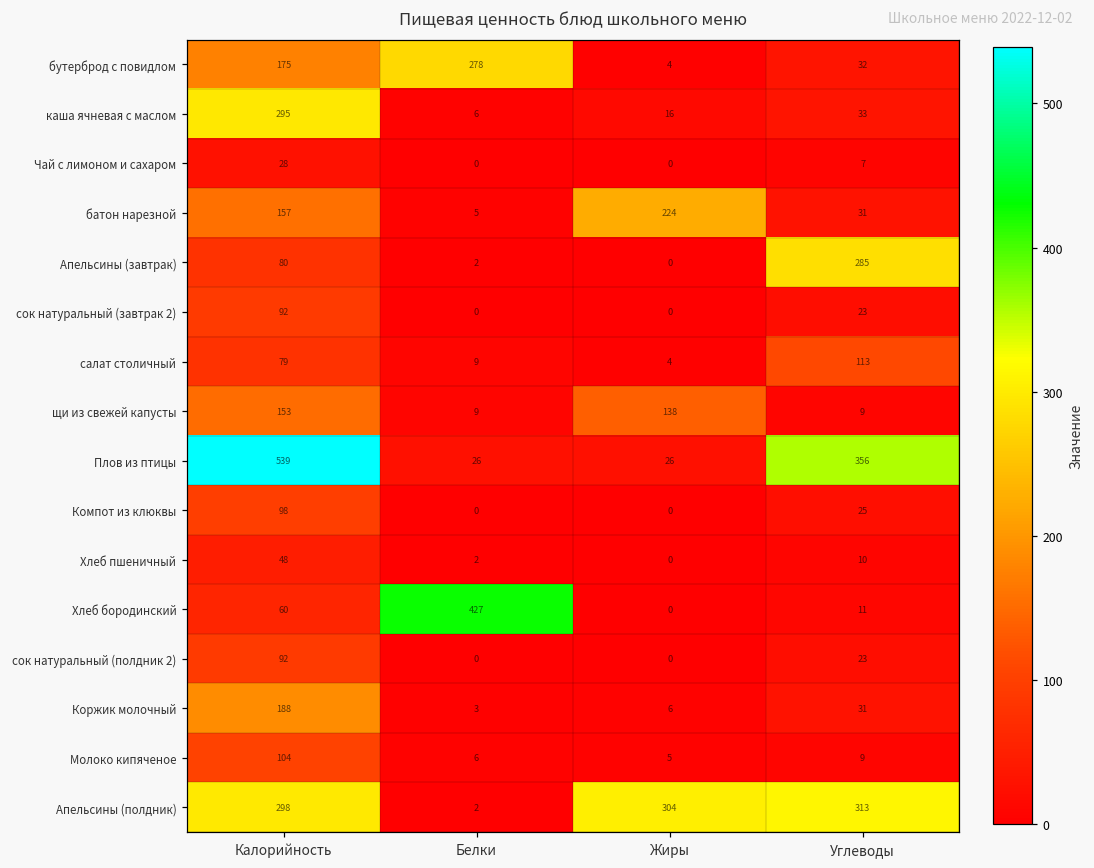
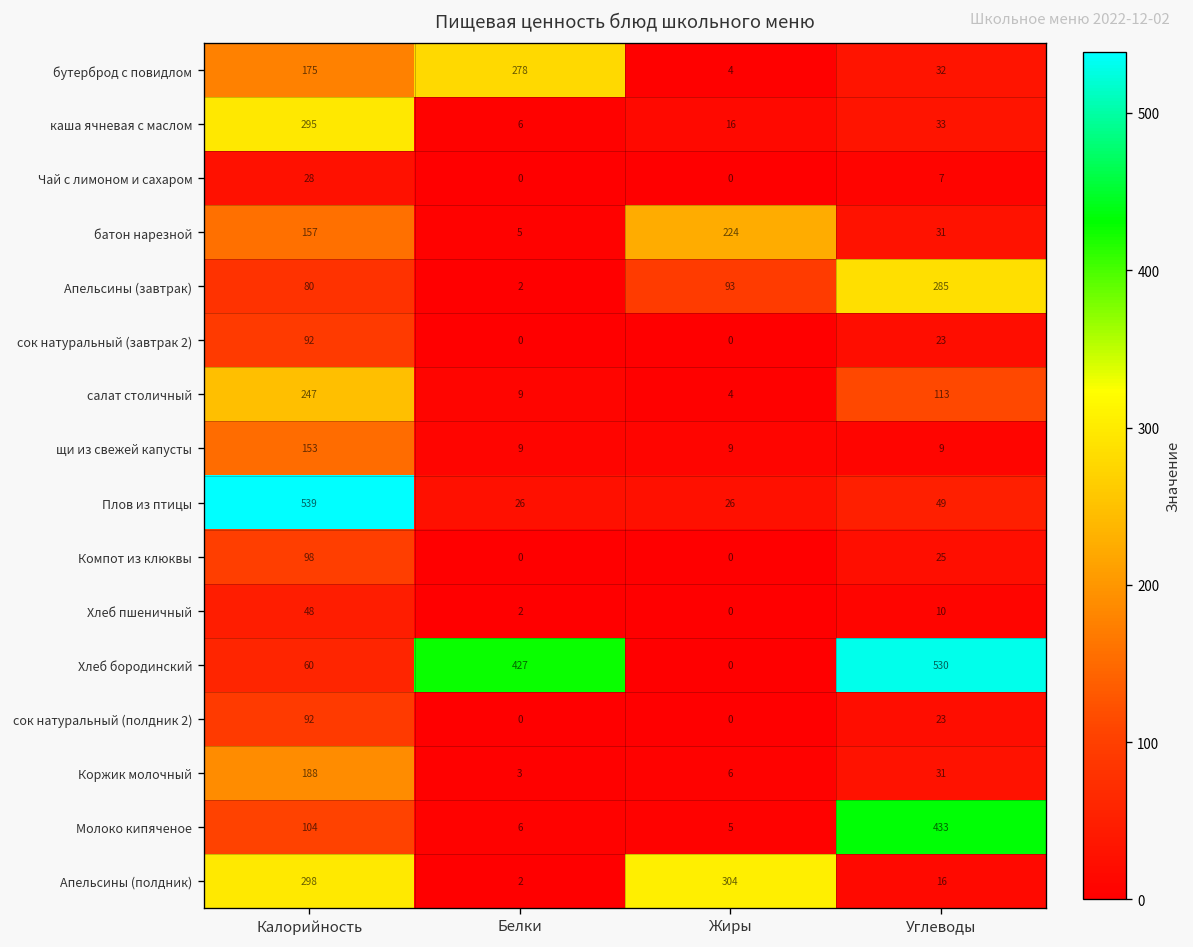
  {
    "бутерброд с повидлом": {
      "Калорийность": 175,
      "Белки": 278,
      "Жиры": 4,
      "Углеводы": 32
    },
    "каша ячневая с маслом": {
      "Калорийность": 295,
      "Белки": 6,
      "Жиры": 16,
      "Углеводы": 33
    },
    "Чай с лимоном и сахаром": {
      "Калорийность": 28,
      "Белки": 0,
      "Жиры": 0,
      "Углеводы": 7
    },
    "батон нарезной": {
      "Калорийность": 157,
      "Белки": 5,
      "Жиры": 224,
      "Углеводы": 31
    },
    "Апельсины (завтрак)": {
      "Калорийность": 80,
      "Белки": 2,
-     "Жиры": 0,
+     "Жиры": 93,
      "Углеводы": 285
    },
    "сок натуральный (завтрак 2)": {
      "Калорийность": 92,
      "Белки": 0,
      "Жиры": 0,
      "Углеводы": 23
    },
    "салат столичный": {
-     "Калорийность": 79,
+     "Калорийность": 247,
      "Белки": 9,
      "Жиры": 4,
      "Углеводы": 113
    },
    "щи из свежей капусты": {
      "Калорийность": 153,
      "Белки": 9,
-     "Жиры": 138,
+     "Жиры": 9,
      "Углеводы": 9
    },
    "Плов из птицы": {
      "Калорийность": 539,
      "Белки": 26,
      "Жиры": 26,
-     "Углеводы": 356
+     "Углеводы": 49
    },
    "Компот из клюквы": {
      "Калорийность": 98,
      "Белки": 0,
      "Жиры": 0,
      "Углеводы": 25
    },
    "Хлеб пшеничный": {
      "Калорийность": 48,
      "Белки": 2,
      "Жиры": 0,
      "Углеводы": 10
    },
    "Хлеб бородинский": {
      "Калорийность": 60,
      "Белки": 427,
      "Жиры": 0,
-     "Углеводы": 11
+     "Углеводы": 530
    },
    "сок натуральный (полдник 2)": {
      "Калорийность": 92,
      "Белки": 0,
      "Жиры": 0,
      "Углеводы": 23
    },
    "Коржик молочный": {
      "Калорийность": 188,
      "Белки": 3,
      "Жиры": 6,
      "Углеводы": 31
    },
    "Молоко кипяченое": {
      "Калорийность": 104,
      "Белки": 6,
      "Жиры": 5,
-     "Углеводы": 9
+     "Углеводы": 433
    },
    "Апельсины (полдник)": {
      "Калорийность": 298,
      "Белки": 2,
      "Жиры": 304,
-     "Углеводы": 313
+     "Углеводы": 16
    }
  }
